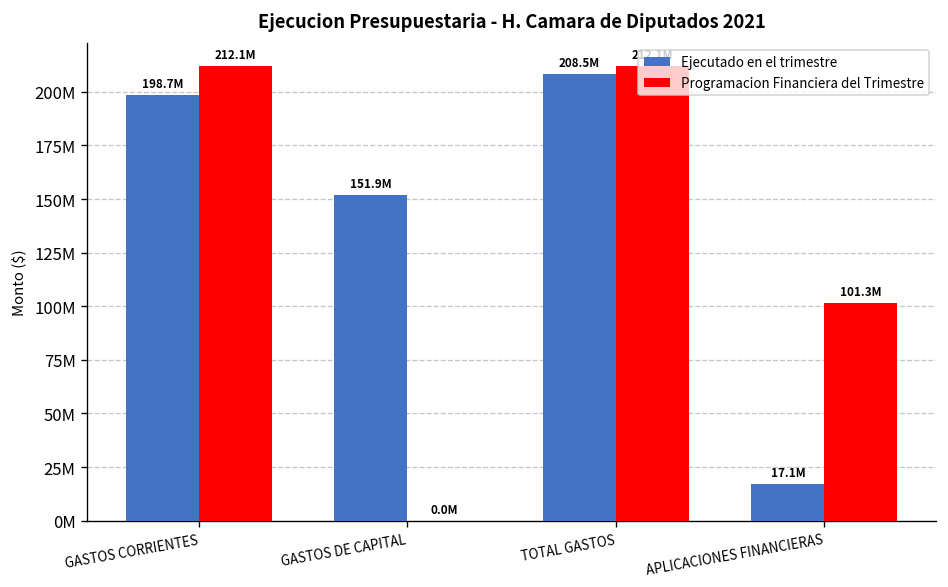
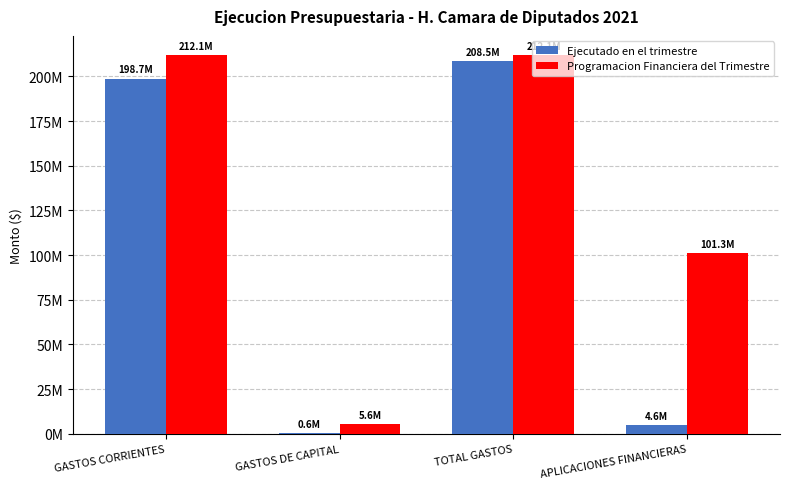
  {
    "Ejecutado en el trimestre": {
      "GASTOS CORRIENTES": "198.7M",
-     "GASTOS DE CAPITAL": "151.9M",
+     "GASTOS DE CAPITAL": "0.6M",
      "TOTAL GASTOS": "208.5M",
-     "APLICACIONES FINANCIERAS": "17.1M"
+     "APLICACIONES FINANCIERAS": "4.6M"
    },
    "Programacion Financiera del Trimestre": {
      "GASTOS CORRIENTES": "212.1M",
-     "GASTOS DE CAPITAL": "0.0M",
+     "GASTOS DE CAPITAL": "5.6M",
      "APLICACIONES FINANCIERAS": "101.3M"
    }
  }
